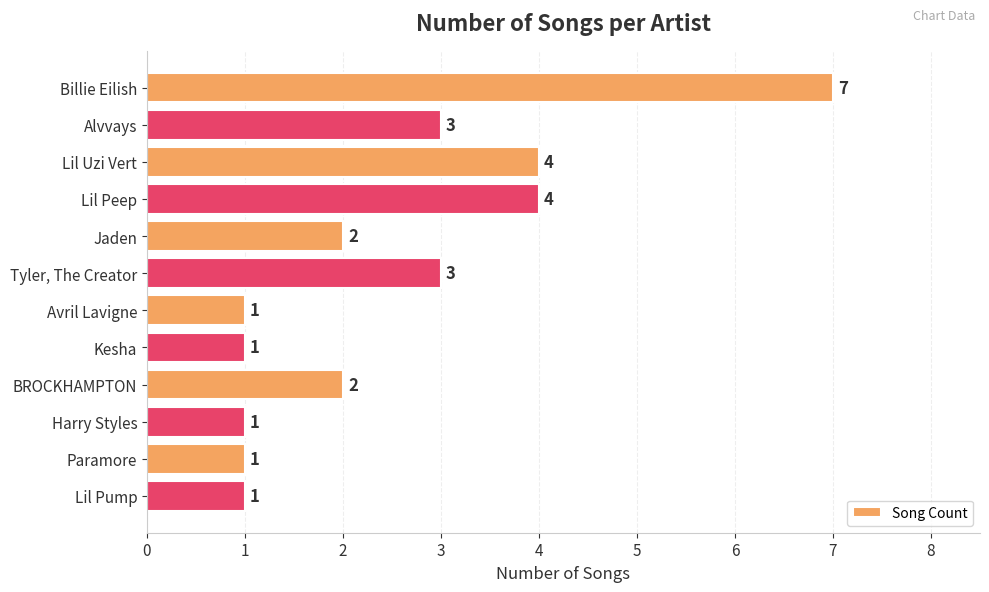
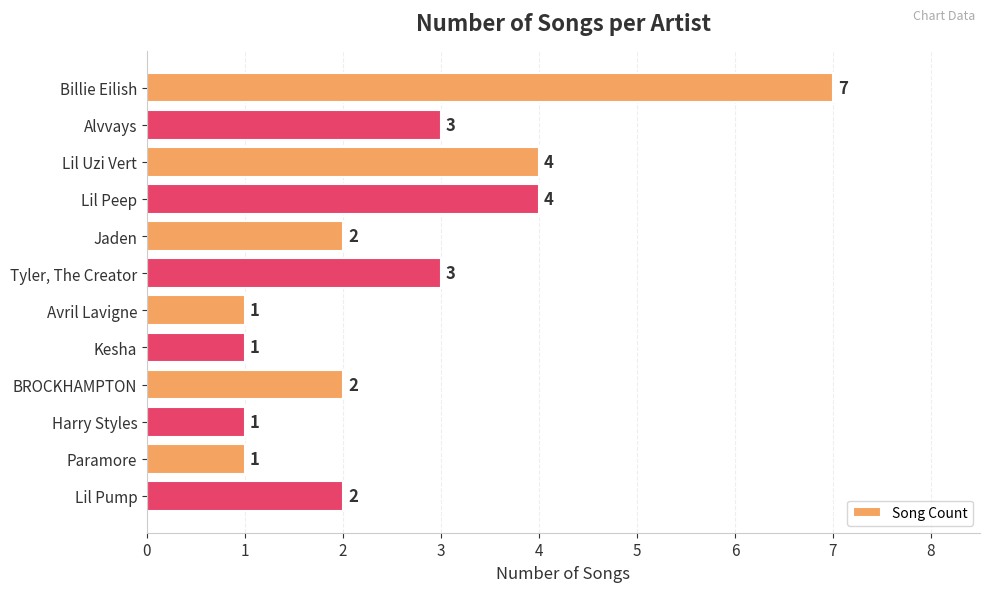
  {
    "Billie Eilish": 7,
    "Alvvays": 3,
    "Lil Uzi Vert": 4,
    "Lil Peep": 4,
    "Jaden": 2,
    "Tyler, The Creator": 3,
    "Avril Lavigne": 1,
    "Kesha": 1,
    "BROCKHAMPTON": 2,
    "Harry Styles": 1,
    "Paramore": 1,
-   "Lil Pump": 1
+   "Lil Pump": 2
  }
